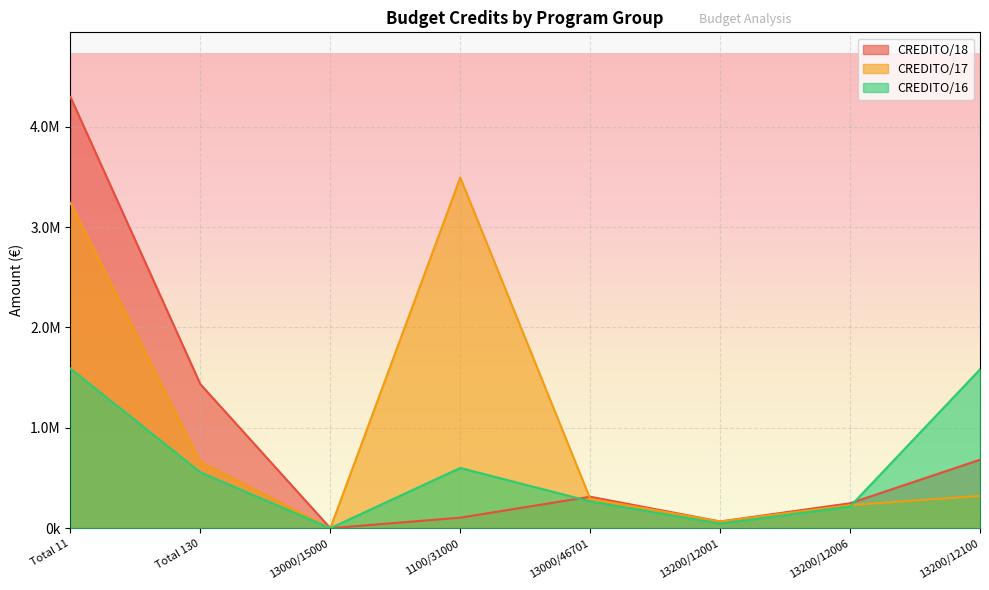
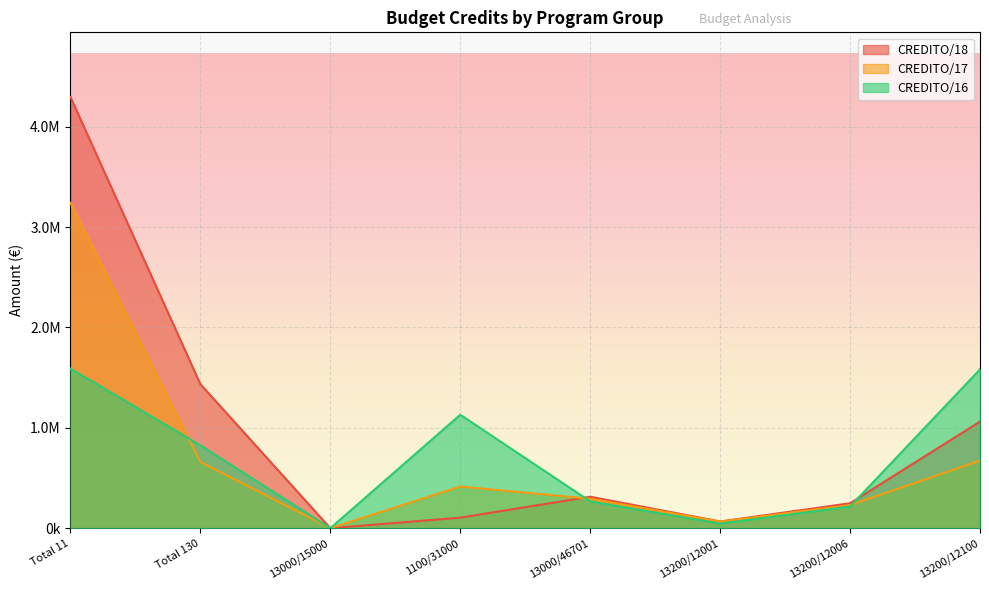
  {
    "CREDITO/18": {
      "Total 11": 4300000,
      "Total 130": 1430000,
      "1100/31000": 100000,
-     "13200/12100": 680000
+     "13200/12100": 1060000
    },
    "CREDITO/17": {
      "Total 11": 3240000,
      "Total 130": 660000,
-     "1100/31000": 3490000,
-     "13200/12100": 320000
+     "1100/31000": 420000,
+     "13200/12100": 670000
    },
    "CREDITO/16": {
      "Total 11": 1590000,
-     "Total 130": 560000,
-     "1100/31000": 600000,
+     "Total 130": 830000,
+     "1100/31000": 1130000,
      "13000/46701": 270000,
      "13200/12100": 1580000
    }
  }
